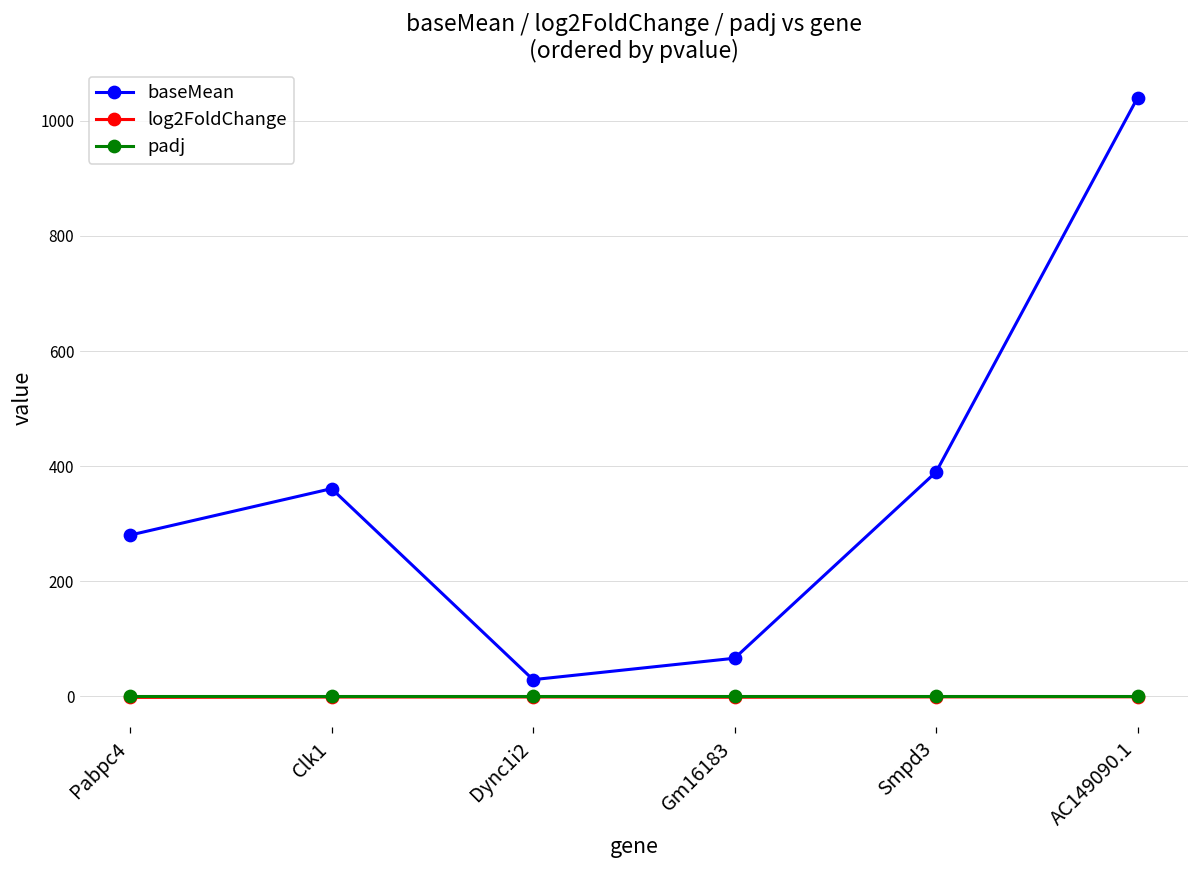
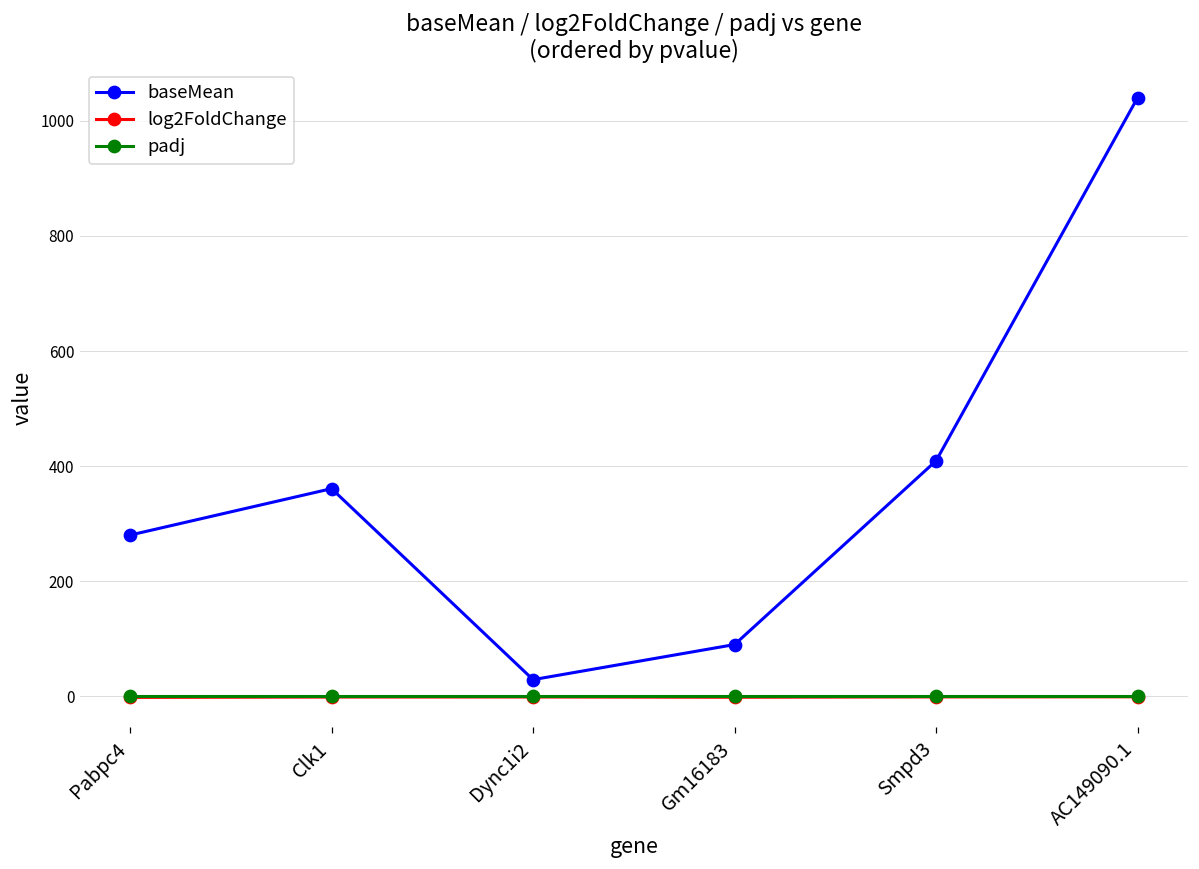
  {
    "baseMean": {
      "Pabpc4": 280,
      "Clk1": 360,
      "Dync1i2": 30,
-     "Gm16183": 70,
-     "Smpd3": 390,
+     "Gm16183": 90,
+     "Smpd3": 410,
      "AC149090.1": 1040
    }
  }
